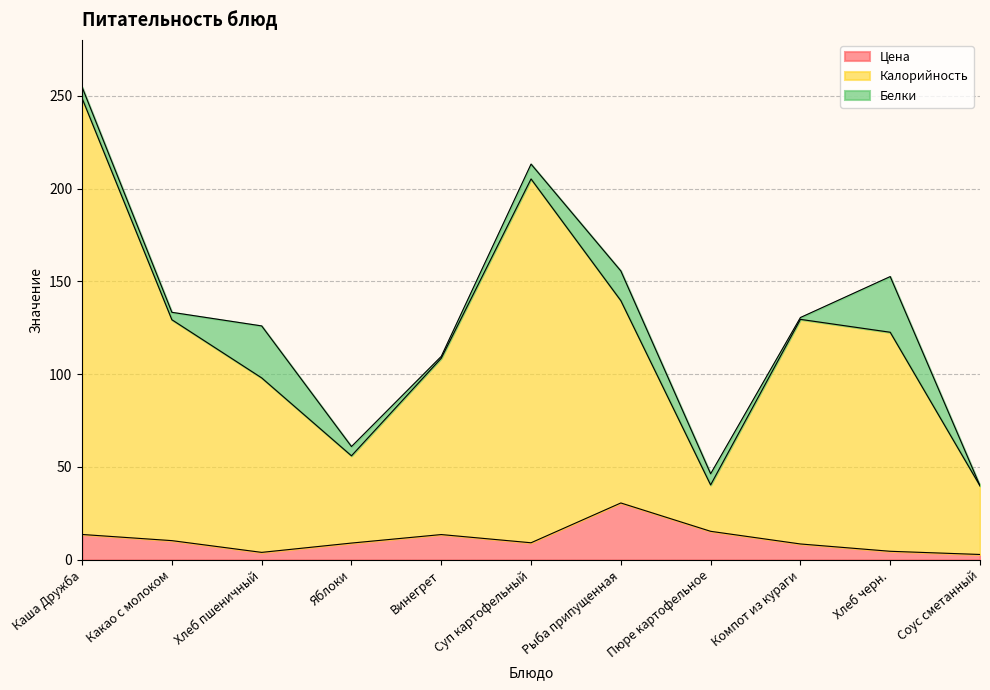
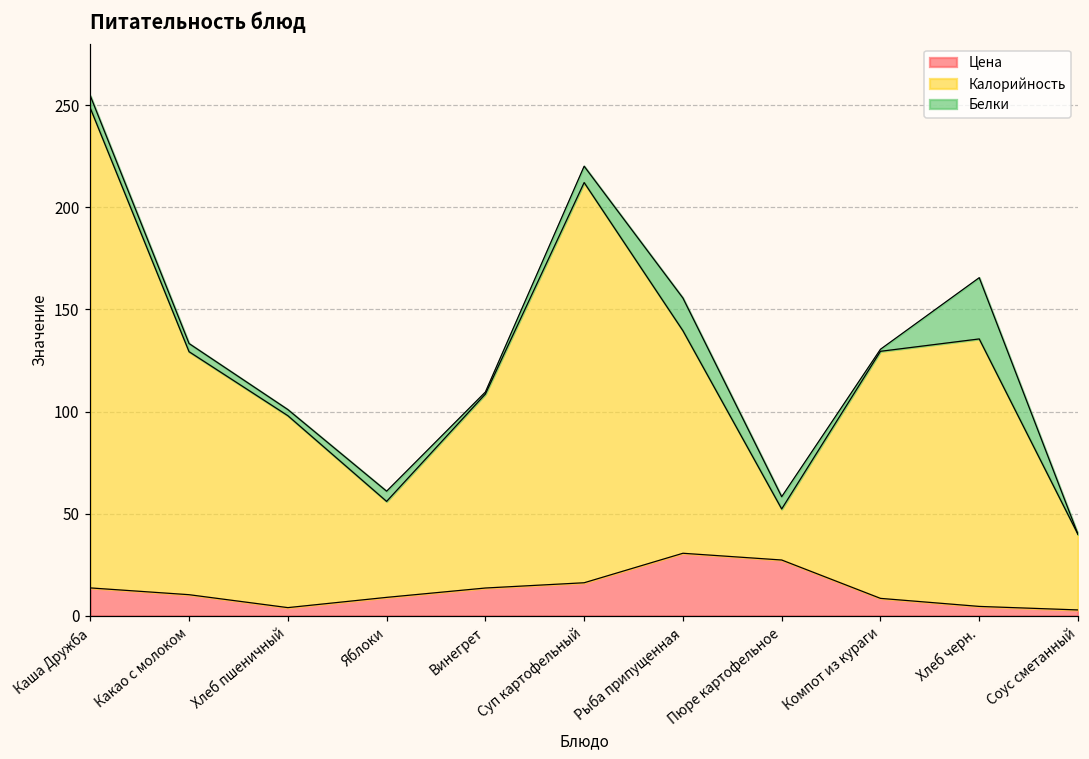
  {
    "Цена": {
      "Каша Дружба": 14,
      "Какао с молоком": 10,
      "Хлеб пшеничный": 4,
      "Яблоки": 9,
      "Винегрет": 14,
-     "Суп картофельный": 9,
+     "Суп картофельный": 16,
      "Рыба припущенная": 31,
-     "Пюре картофельное": 15,
+     "Пюре картофельное": 27,
      "Компот из кураги": 9,
      "Хлеб черн.": 5,
      "Соус сметанный": 3
    },
    "Калорийность": {
      "Каша Дружба": 235,
      "Какао с молоком": 119,
      "Хлеб пшеничный": 94,
      "Яблоки": 47,
      "Суп картофельный": 196,
      "Рыба припущенная": 109,
      "Пюре картофельное": 25,
-     "Хлеб черн.": 118
+     "Хлеб черн.": 131
    },
    "Белки": {
      "Каша Дружба": 6,
      "Какао с молоком": 4,
-     "Хлеб пшеничный": 28,
+     "Хлеб пшеничный": 3,
      "Яблоки": 5,
      "Суп картофельный": 8,
      "Рыба припущенная": 16,
      "Пюре картофельное": 6,
      "Хлеб черн.": 30
    }
  }
